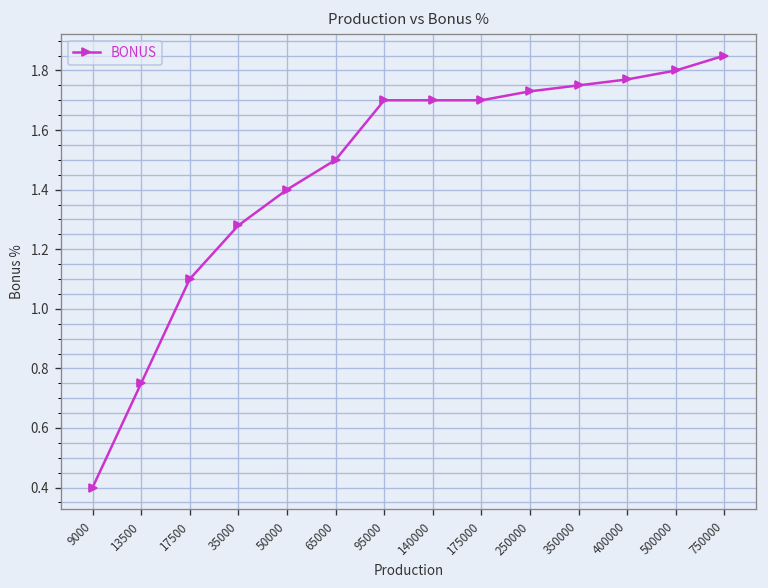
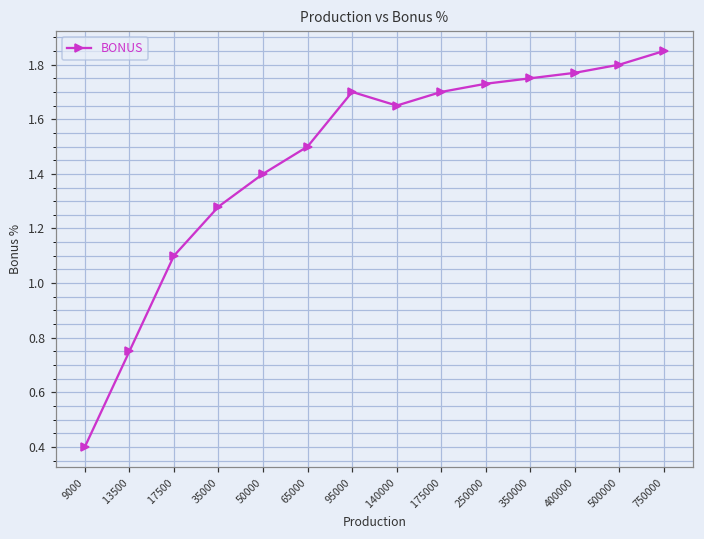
  {
    "9000": 0.40,
    "13500": 0.75,
    "17500": 1.10,
    "35000": 1.28,
    "50000": 1.40,
    "65000": 1.50,
    "95000": 1.70,
-   "140000": 1.70,
+   "140000": 1.65,
    "175000": 1.70,
    "250000": 1.73,
    "350000": 1.75,
    "400000": 1.77,
    "500000": 1.80,
    "750000": 1.85
  }
